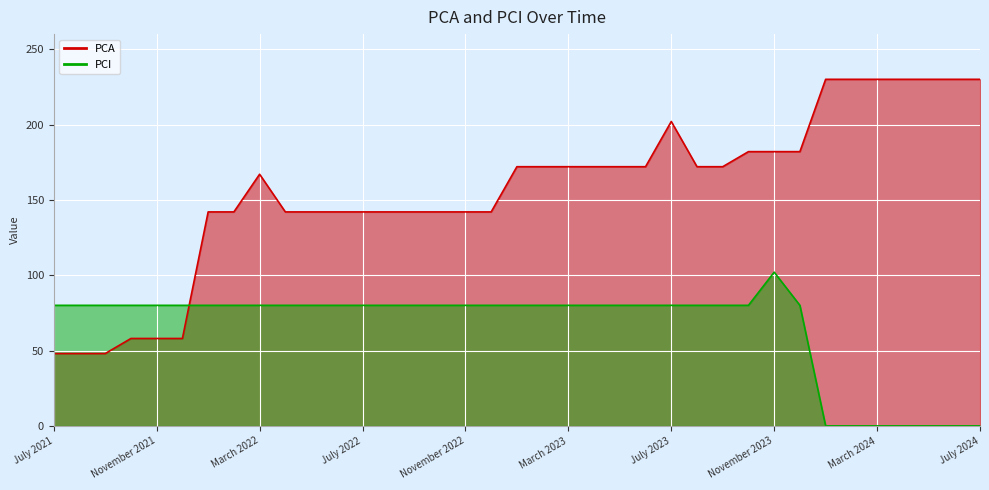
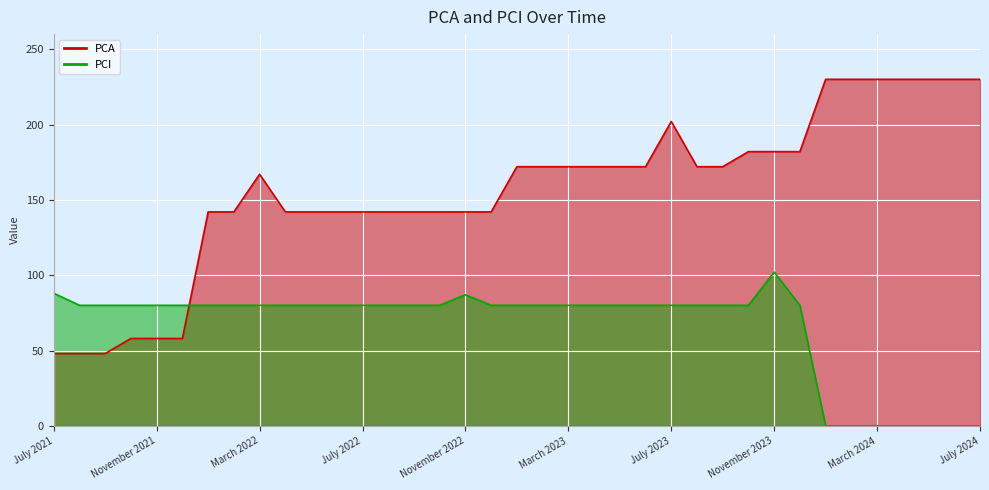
  {
    "PCA": {
      "July 2021": 48,
      "November 2021": 58,
      "March 2022": 167,
      "July 2022": 142,
      "November 2022": 142,
      "March 2023": 172,
      "July 2023": 202,
      "November 2023": 182,
      "March 2024": 230,
      "July 2024": 230
    },
    "PCI": {
-     "July 2021": 80,
+     "July 2021": 88,
      "November 2021": 80,
      "March 2022": 80,
      "July 2022": 80,
-     "November 2022": 80,
+     "November 2022": 87,
      "March 2023": 80,
      "July 2023": 80,
      "November 2023": 102,
      "March 2024": 0,
      "July 2024": 0
    }
  }
